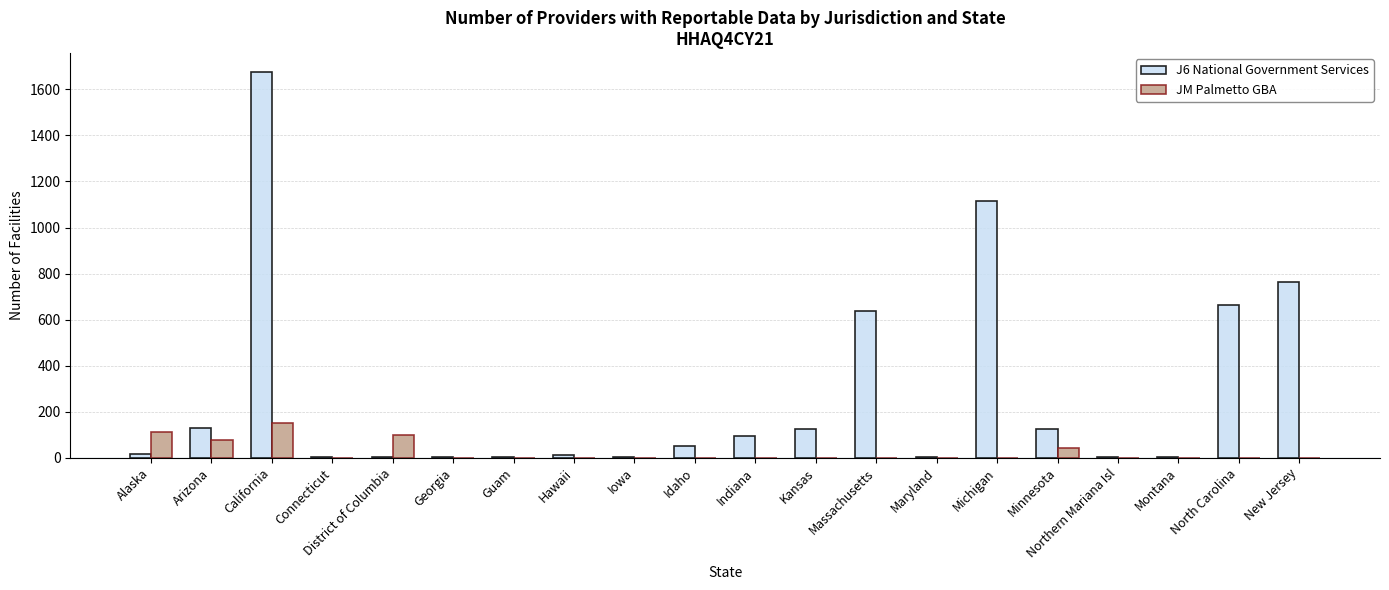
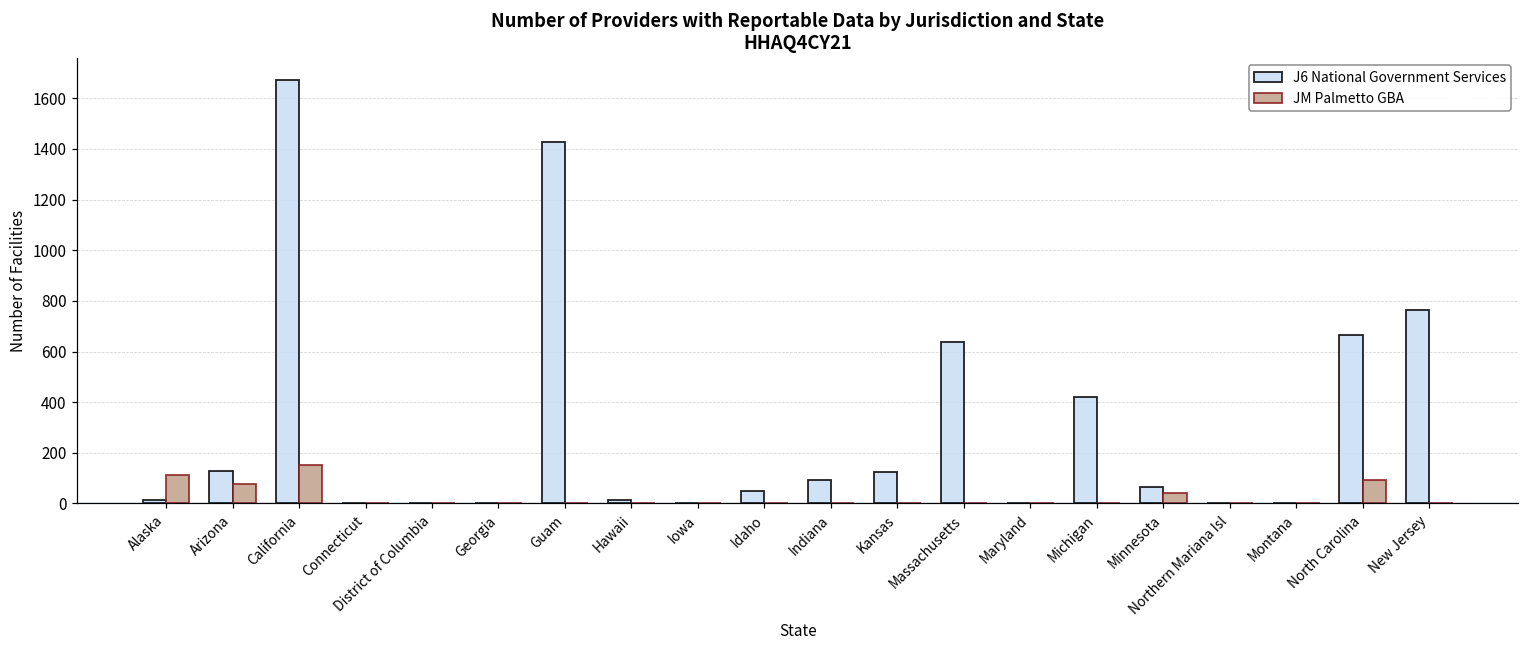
  {
    "J6 National Government Services": {
      "Alaska": 10,
      "Arizona": 130,
      "California": 1670,
-     "Guam": 0,
+     "Guam": 1430,
      "Hawaii": 10,
      "Idaho": 50,
      "Indiana": 90,
      "Kansas": 120,
      "Massachusetts": 640,
-     "Michigan": 1120,
-     "Minnesota": 120,
+     "Michigan": 420,
+     "Minnesota": 70,
      "North Carolina": 670,
      "New Jersey": 760
    },
    "JM Palmetto GBA": {
      "Alaska": 110,
      "Arizona": 80,
      "California": 150,
      "Connecticut": 0,
-     "District of Columbia": 100,
+     "District of Columbia": 0,
      "Georgia": 0,
      "Guam": 0,
      "Hawaii": 0,
      "Iowa": 0,
      "Idaho": 0,
      "Indiana": 0,
      "Kansas": 0,
      "Massachusetts": 0,
      "Maryland": 0,
      "Michigan": 0,
      "Minnesota": 40,
      "Northern Mariana Isl": 0,
      "Montana": 0,
-     "North Carolina": 0,
+     "North Carolina": 90,
      "New Jersey": 0
    }
  }
